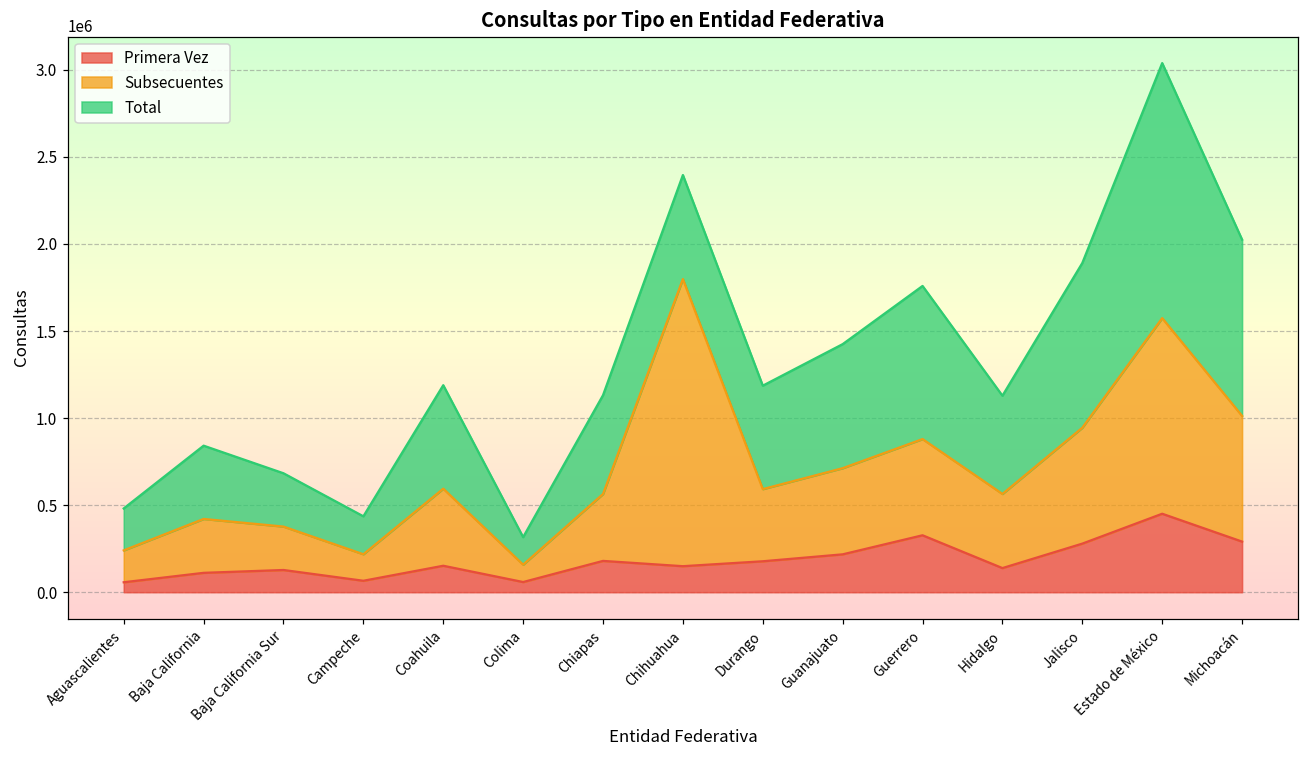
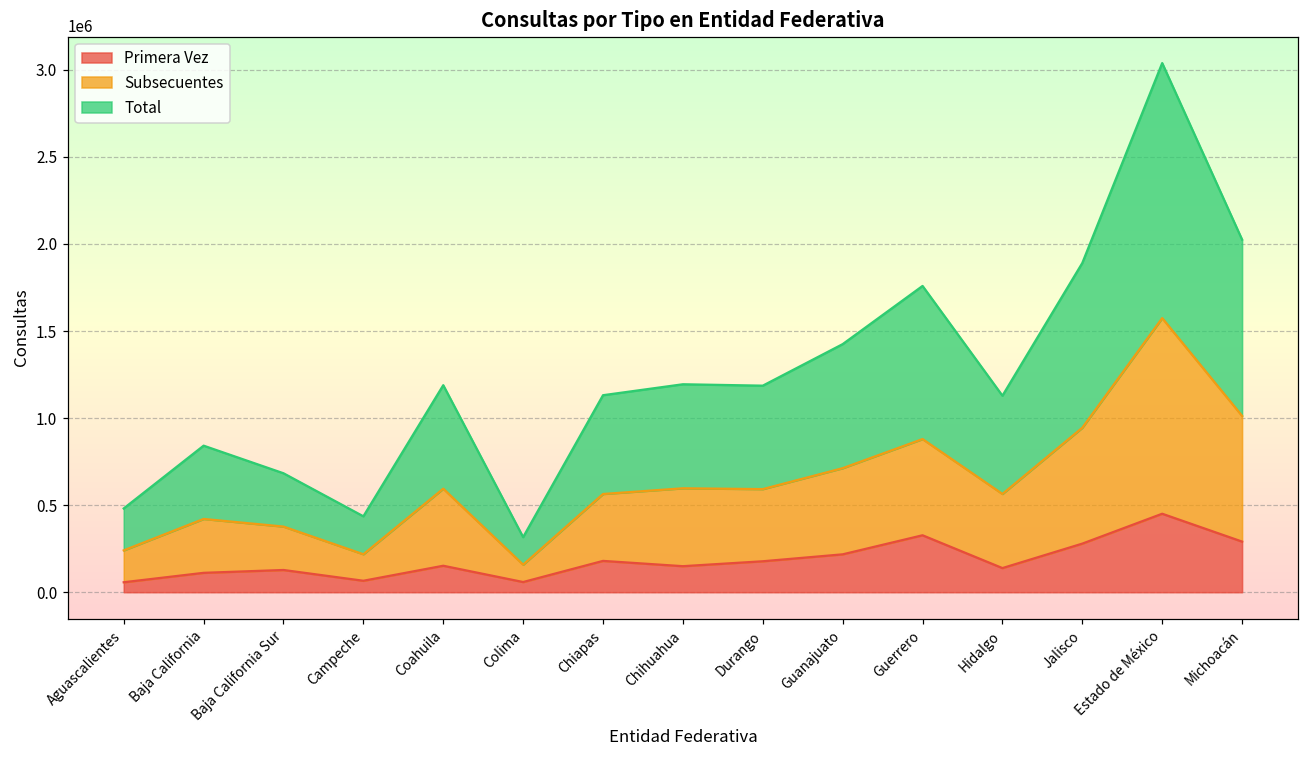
  {
    "Primera Vez": {
      "Aguascalientes": 60000,
      "Baja California": 110000,
      "Baja California Sur": 130000,
      "Campeche": 70000,
      "Coahuila": 150000,
      "Colima": 60000,
      "Chiapas": 180000,
      "Chihuahua": 150000,
      "Durango": 180000,
      "Guanajuato": 220000,
      "Guerrero": 330000,
      "Hidalgo": 140000,
      "Jalisco": 280000,
      "Estado de México": 450000,
      "Michoacán": 290000
    },
    "Subsecuentes": {
      "Aguascalientes": 180000,
      "Baja California": 310000,
      "Baja California Sur": 250000,
      "Campeche": 150000,
      "Coahuila": 440000,
      "Colima": 100000,
      "Chiapas": 380000,
-     "Chihuahua": 1650000,
+     "Chihuahua": 450000,
      "Durango": 410000,
      "Guanajuato": 490000,
      "Guerrero": 550000,
      "Hidalgo": 430000,
      "Jalisco": 670000,
      "Estado de México": 1120000,
      "Michoacán": 720000
    },
    "Total": {
      "Aguascalientes": 240000,
      "Baja California": 420000,
      "Baja California Sur": 310000,
      "Campeche": 220000,
      "Coahuila": 590000,
      "Colima": 160000,
      "Chiapas": 570000,
      "Chihuahua": 600000,
      "Durango": 590000,
      "Guanajuato": 710000,
      "Guerrero": 880000,
      "Hidalgo": 560000,
      "Jalisco": 950000,
      "Estado de México": 1460000,
      "Michoacán": 1010000
    }
  }
